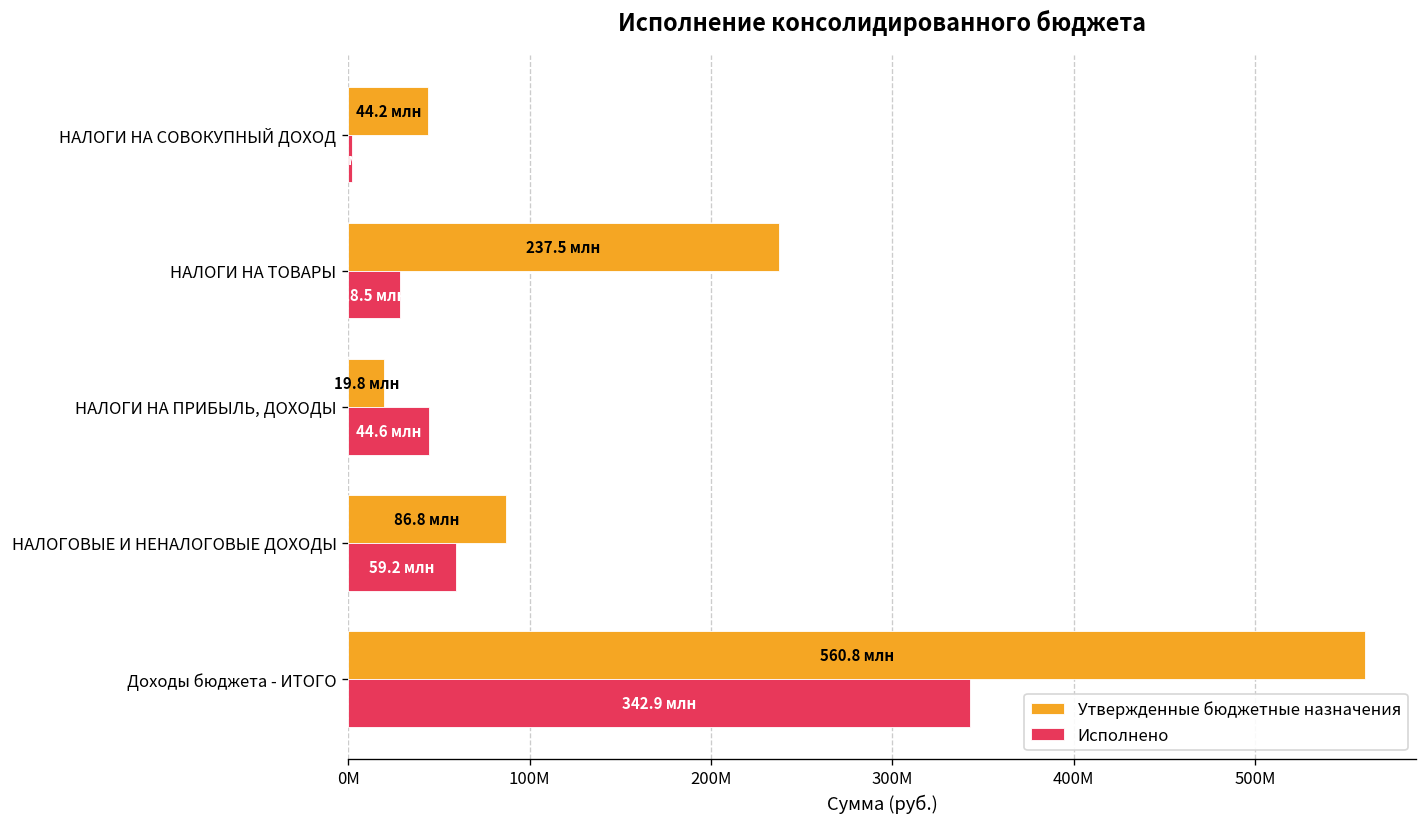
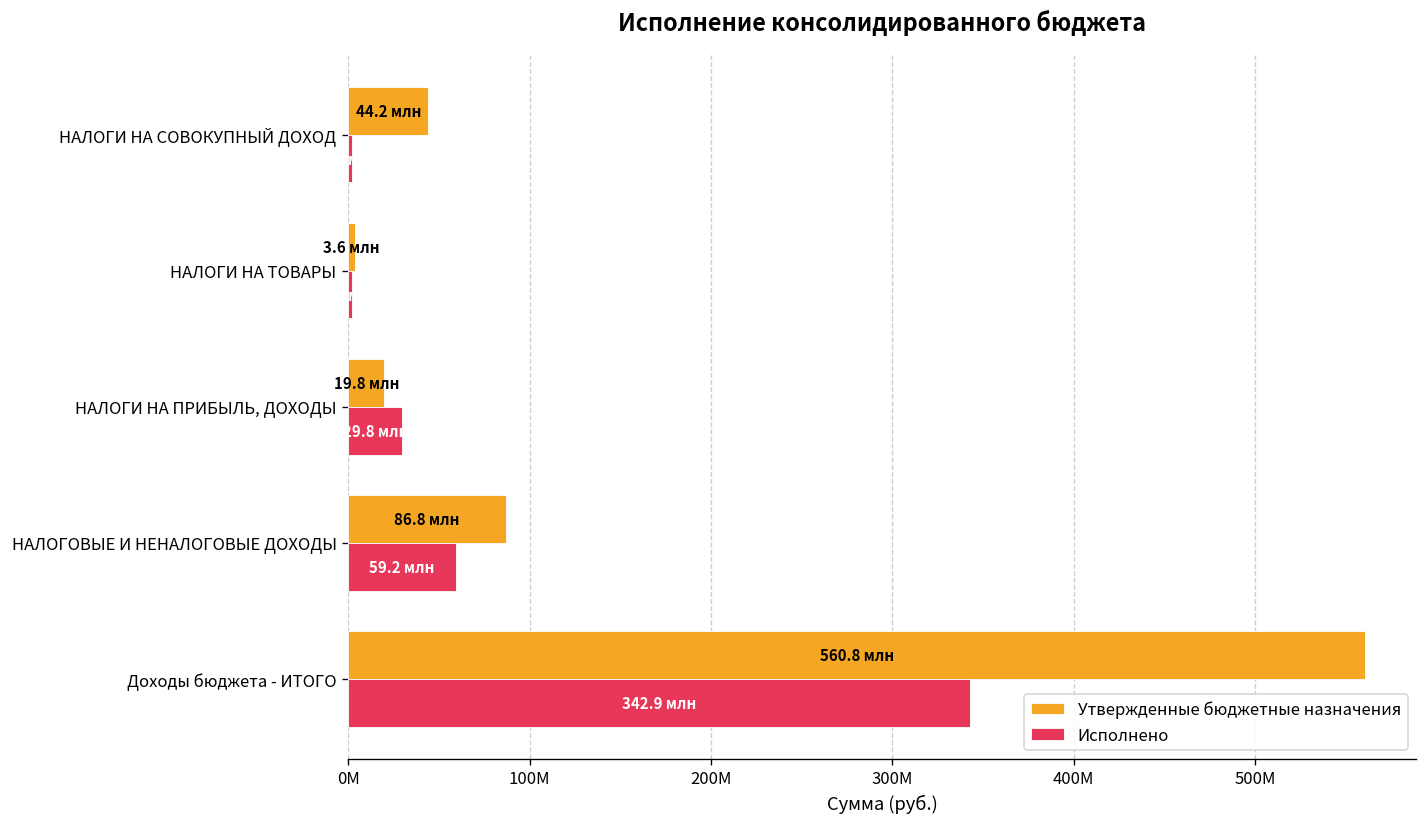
  {
    "Утвержденные бюджетные назначения": {
-     "НАЛОГИ НА ТОВАРЫ": 237.5
+     "НАЛОГИ НА ТОВАРЫ": 3.6
    },
    "Исполнено": {
-     "НАЛОГИ НА ТОВАРЫ": 29000000,
-     "НАЛОГИ НА ПРИБЫЛЬ, ДОХОДЫ": 44.6
+     "НАЛОГИ НА ТОВАРЫ": 2000000,
+     "НАЛОГИ НА ПРИБЫЛЬ, ДОХОДЫ": 29.8
    }
  }
